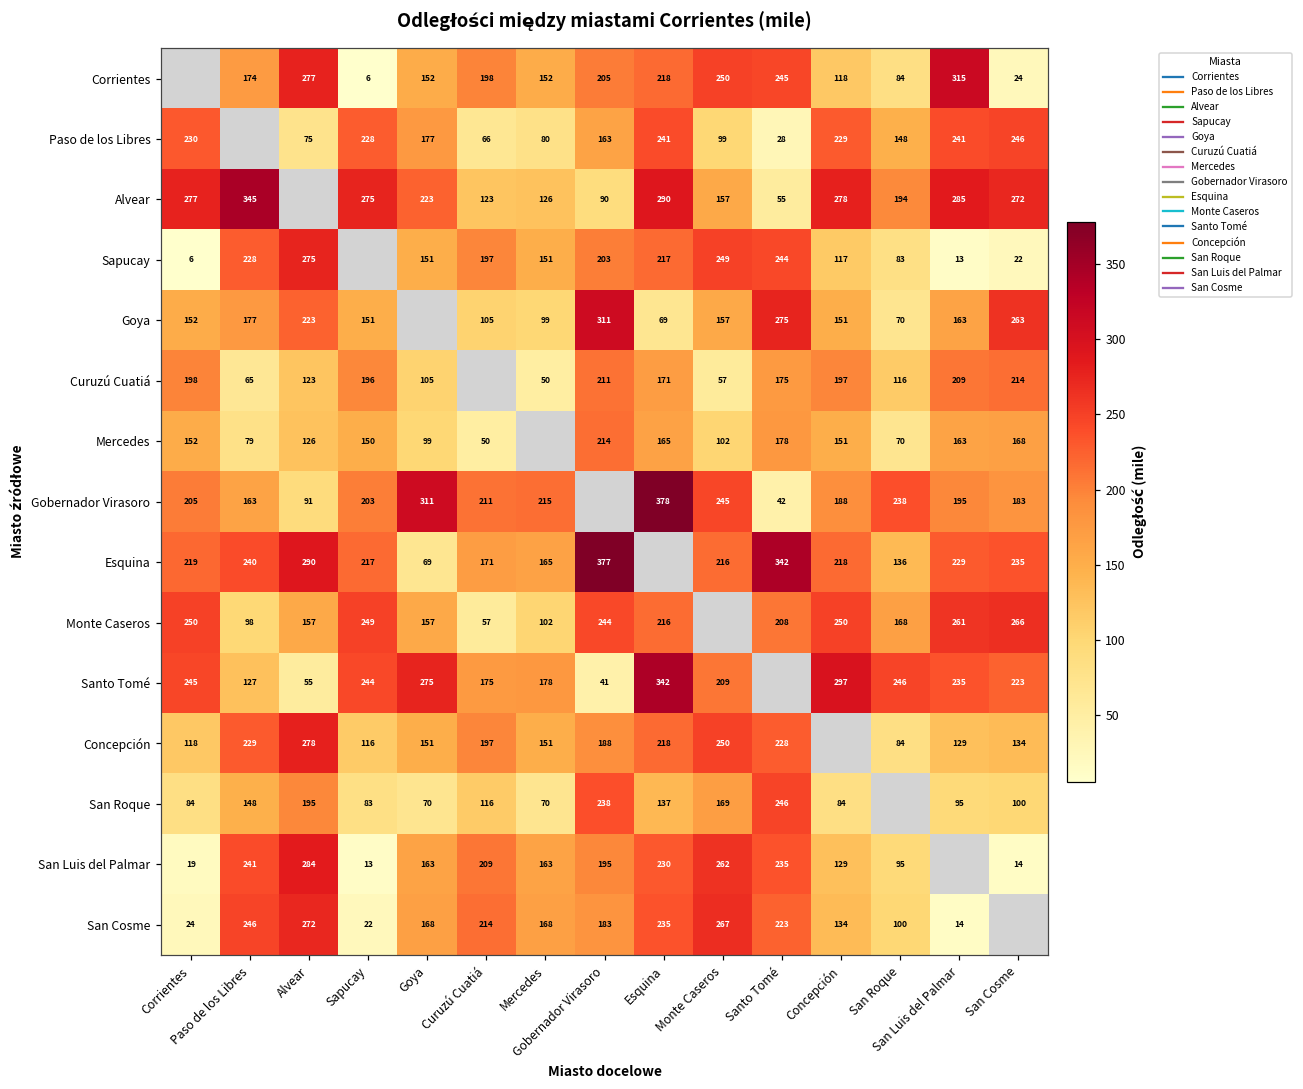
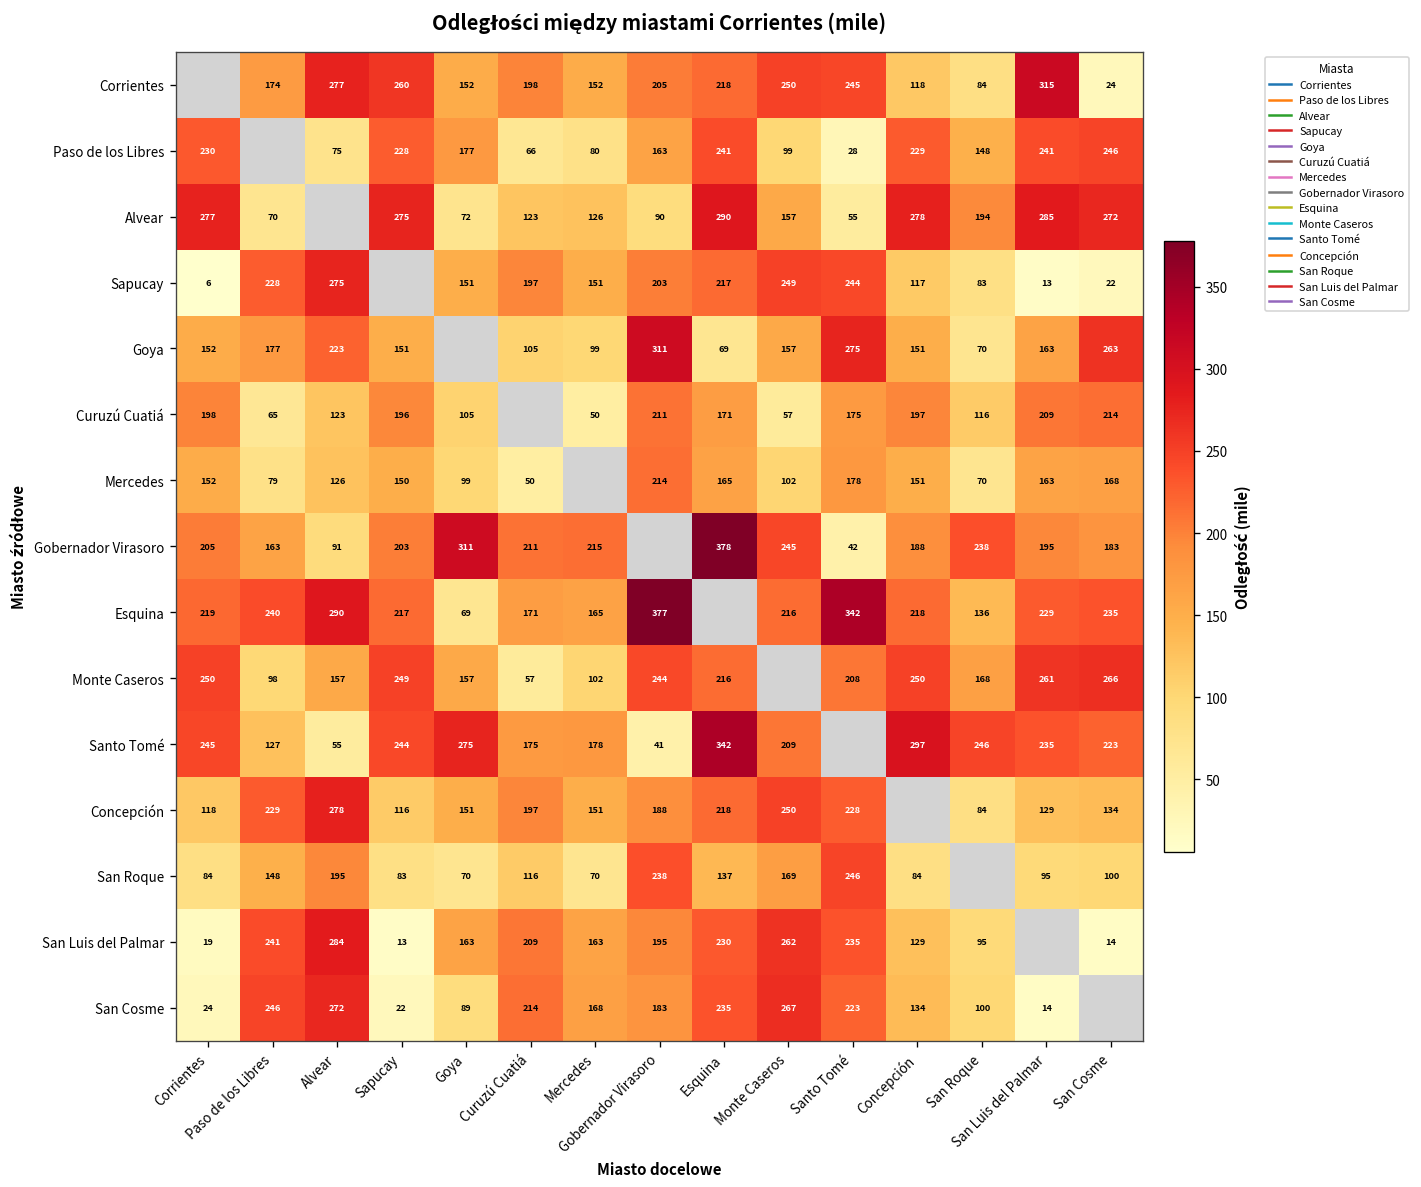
  {
    "Corrientes": {
      "Paso de los Libres": 174,
      "Alvear": 277,
-     "Sapucay": 6,
+     "Sapucay": 260,
      "Goya": 152,
      "Curuzú Cuatiá": 198,
      "Mercedes": 152,
      "Gobernador Virasoro": 205,
      "Esquina": 218,
      "Monte Caseros": 250,
      "Santo Tomé": 245,
      "Concepción": 118,
      "San Roque": 84,
      "San Luis del Palmar": 315,
      "San Cosme": 24
    },
    "Alvear": {
      "Corrientes": 277,
-     "Paso de los Libres": 345,
+     "Paso de los Libres": 70,
      "Sapucay": 275,
-     "Goya": 223,
+     "Goya": 72,
      "Curuzú Cuatiá": 123,
      "Mercedes": 126,
      "Gobernador Virasoro": 90,
      "Esquina": 290,
      "Monte Caseros": 157,
      "Santo Tomé": 55,
      "Concepción": 278,
      "San Roque": 194,
      "San Luis del Palmar": 285,
      "San Cosme": 272
    },
    "San Cosme": {
      "Corrientes": 24,
      "Paso de los Libres": 246,
      "Alvear": 272,
      "Sapucay": 22,
-     "Goya": 168,
+     "Goya": 89,
      "Curuzú Cuatiá": 214,
      "Mercedes": 168,
      "Gobernador Virasoro": 183,
      "Esquina": 235,
      "Monte Caseros": 267,
      "Santo Tomé": 223,
      "Concepción": 134,
      "San Roque": 100,
      "San Luis del Palmar": 14
    }
  }
